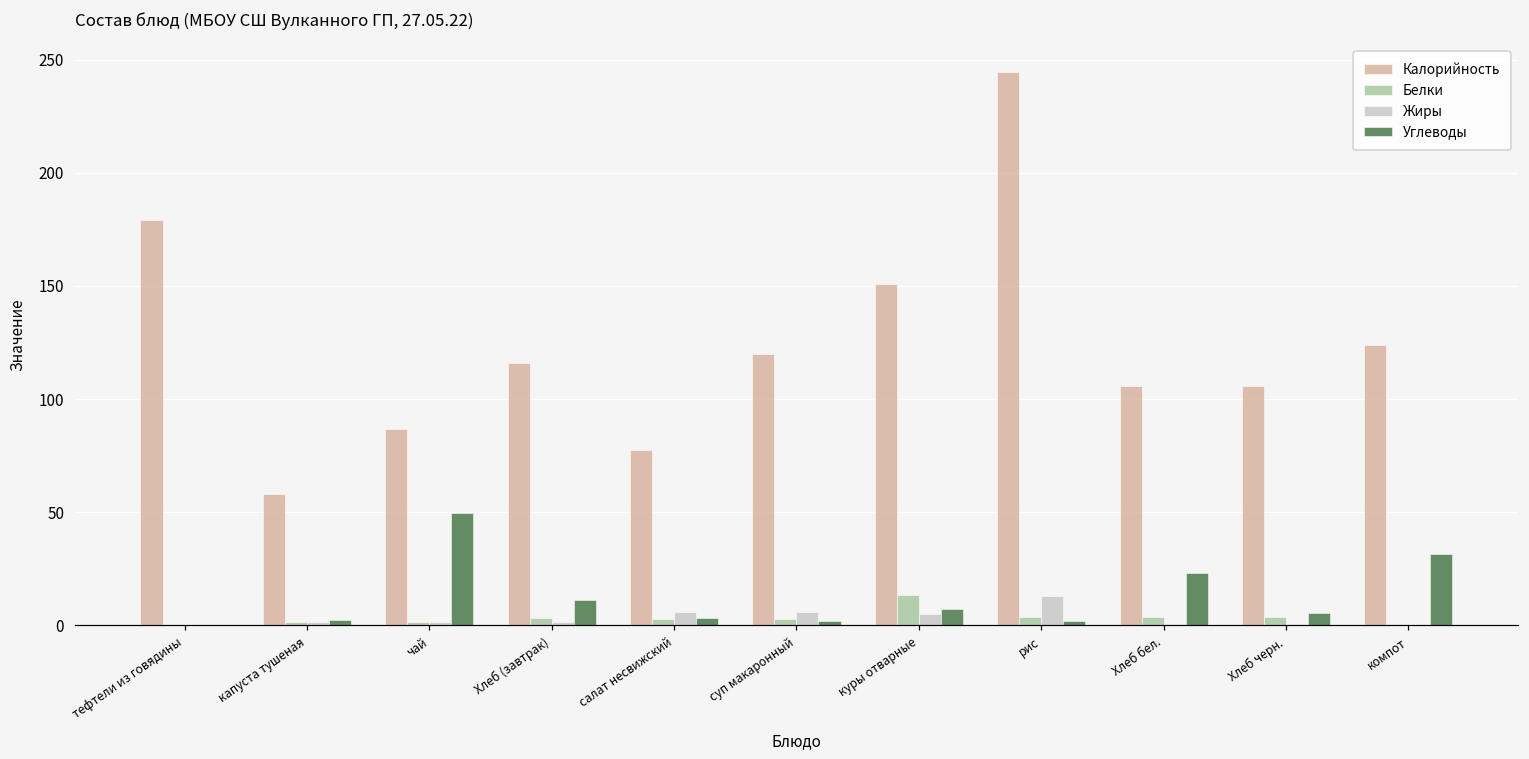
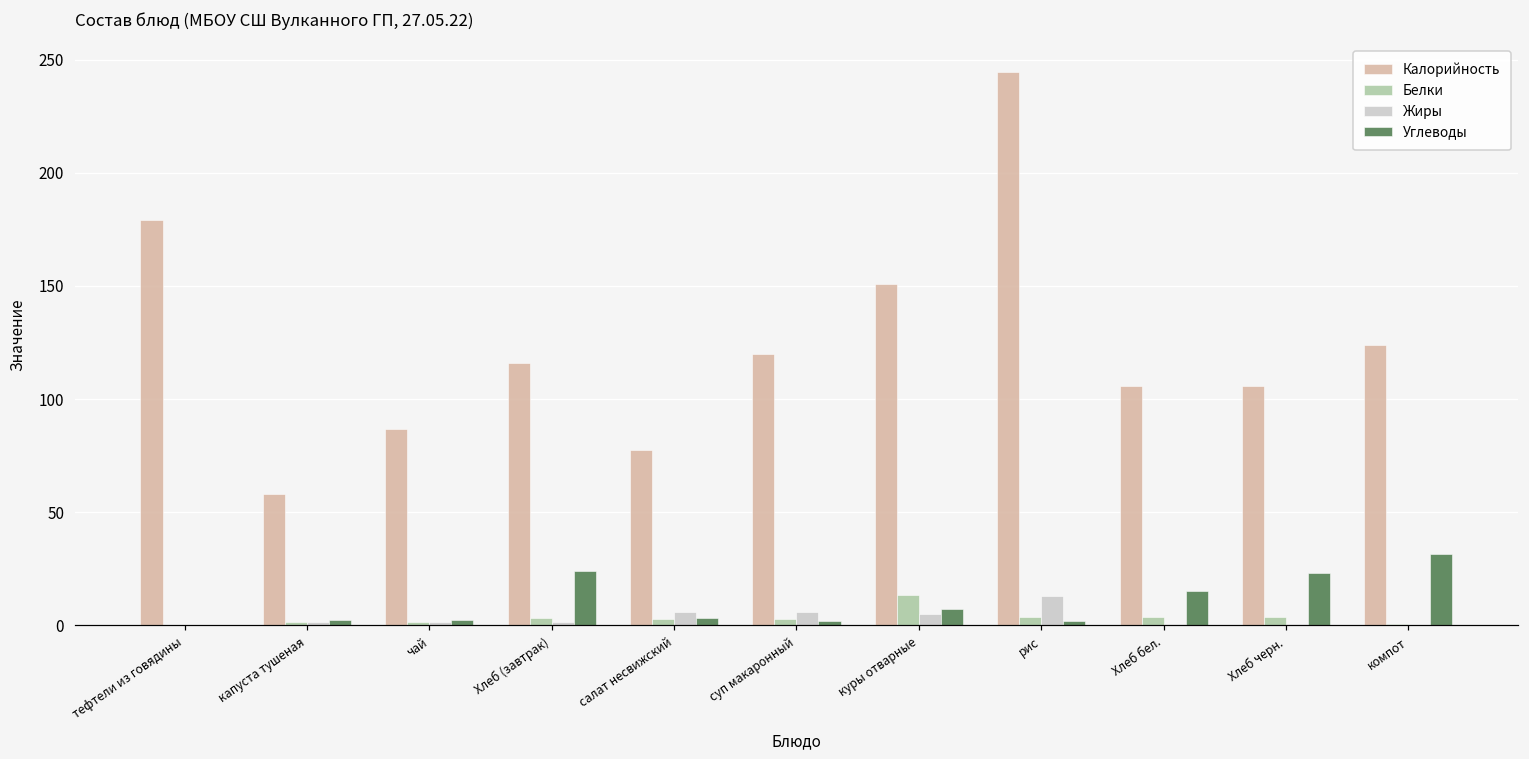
  {
    "Углеводы": {
      "тефтели из говядины": 0,
      "капуста тушеная": 2,
-     "чай": 50,
-     "Хлеб (завтрак)": 11,
+     "чай": 2,
+     "Хлеб (завтрак)": 24,
      "салат несвижский": 3,
      "суп макаронный": 2,
      "куры отварные": 7,
      "рис": 2,
-     "Хлеб бел.": 23,
-     "Хлеб черн.": 5,
+     "Хлеб бел.": 15,
+     "Хлеб черн.": 23,
      "компот": 31
    }
  }
